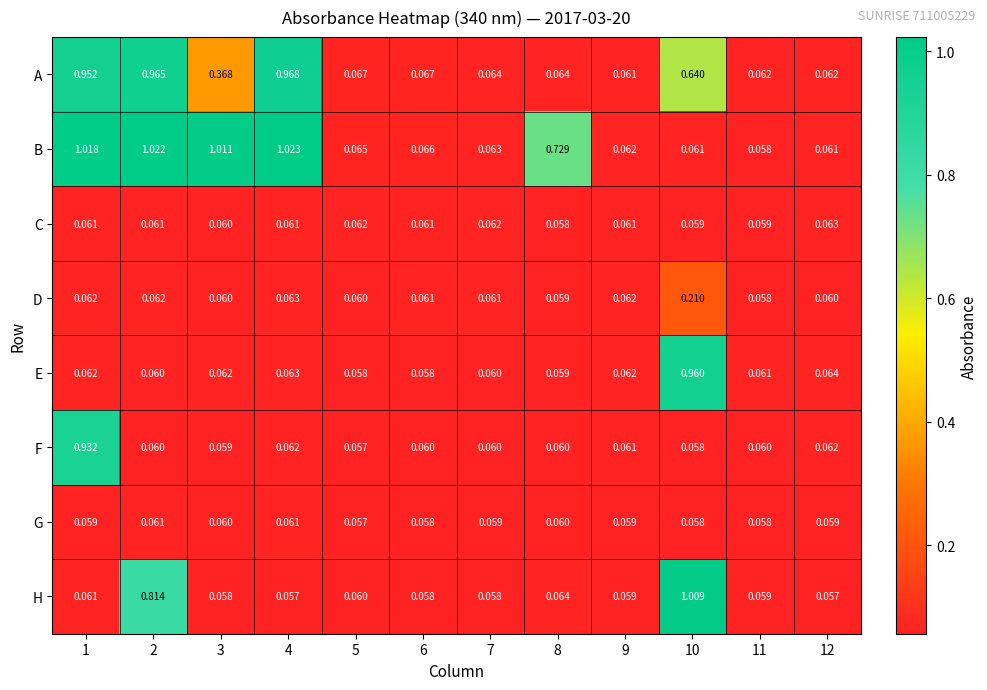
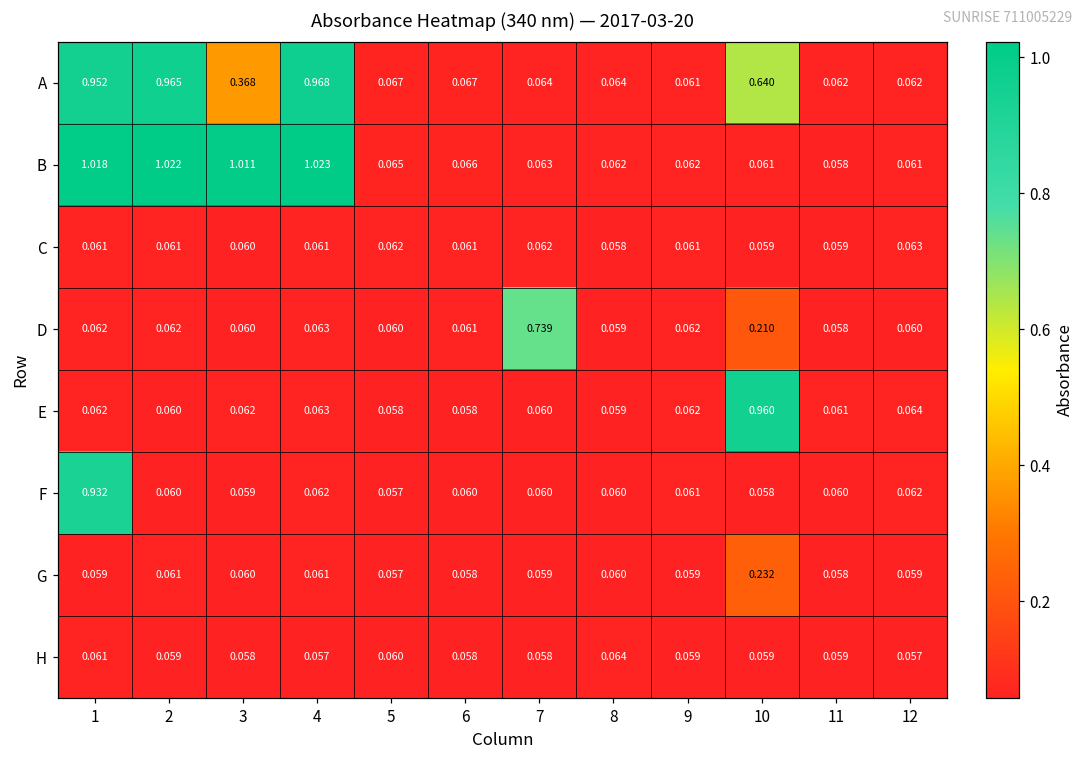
  {
    "A": {
      "1": 0.952,
      "2": 0.965,
      "3": 0.368,
      "4": 0.968,
      "5": 0.067,
      "6": 0.067,
      "7": 0.064,
      "8": 0.064,
      "9": 0.061,
      "10": 0.640,
      "11": 0.062,
      "12": 0.062
    },
    "B": {
      "1": 1.018,
      "2": 1.022,
      "3": 1.011,
      "4": 1.023,
      "5": 0.065,
      "6": 0.066,
      "7": 0.063,
-     "8": 0.729,
+     "8": 0.062,
      "9": 0.062,
      "10": 0.061,
      "11": 0.058,
      "12": 0.061
    },
    "C": {
      "1": 0.061,
      "2": 0.061,
      "3": 0.060,
      "4": 0.061,
      "5": 0.062,
      "6": 0.061,
      "7": 0.062,
      "8": 0.058,
      "9": 0.061,
      "10": 0.059,
      "11": 0.059,
      "12": 0.063
    },
    "D": {
      "1": 0.062,
      "2": 0.062,
      "3": 0.060,
      "4": 0.063,
      "5": 0.060,
      "6": 0.061,
-     "7": 0.061,
+     "7": 0.739,
      "8": 0.059,
      "9": 0.062,
      "10": 0.210,
      "11": 0.058,
      "12": 0.060
    },
    "E": {
      "1": 0.062,
      "2": 0.060,
      "3": 0.062,
      "4": 0.063,
      "5": 0.058,
      "6": 0.058,
      "7": 0.060,
      "8": 0.059,
      "9": 0.062,
      "10": 0.960,
      "11": 0.061,
      "12": 0.064
    },
    "F": {
      "1": 0.932,
      "2": 0.060,
      "3": 0.059,
      "4": 0.062,
      "5": 0.057,
      "6": 0.060,
      "7": 0.060,
      "8": 0.060,
      "9": 0.061,
      "10": 0.058,
      "11": 0.060,
      "12": 0.062
    },
    "G": {
      "1": 0.059,
      "2": 0.061,
      "3": 0.060,
      "4": 0.061,
      "5": 0.057,
      "6": 0.058,
      "7": 0.059,
      "8": 0.060,
      "9": 0.059,
-     "10": 0.058,
+     "10": 0.232,
      "11": 0.058,
      "12": 0.059
    },
    "H": {
      "1": 0.061,
-     "2": 0.814,
+     "2": 0.059,
      "3": 0.058,
      "4": 0.057,
      "5": 0.060,
      "6": 0.058,
      "7": 0.058,
      "8": 0.064,
      "9": 0.059,
-     "10": 1.009,
+     "10": 0.059,
      "11": 0.059,
      "12": 0.057
    }
  }
